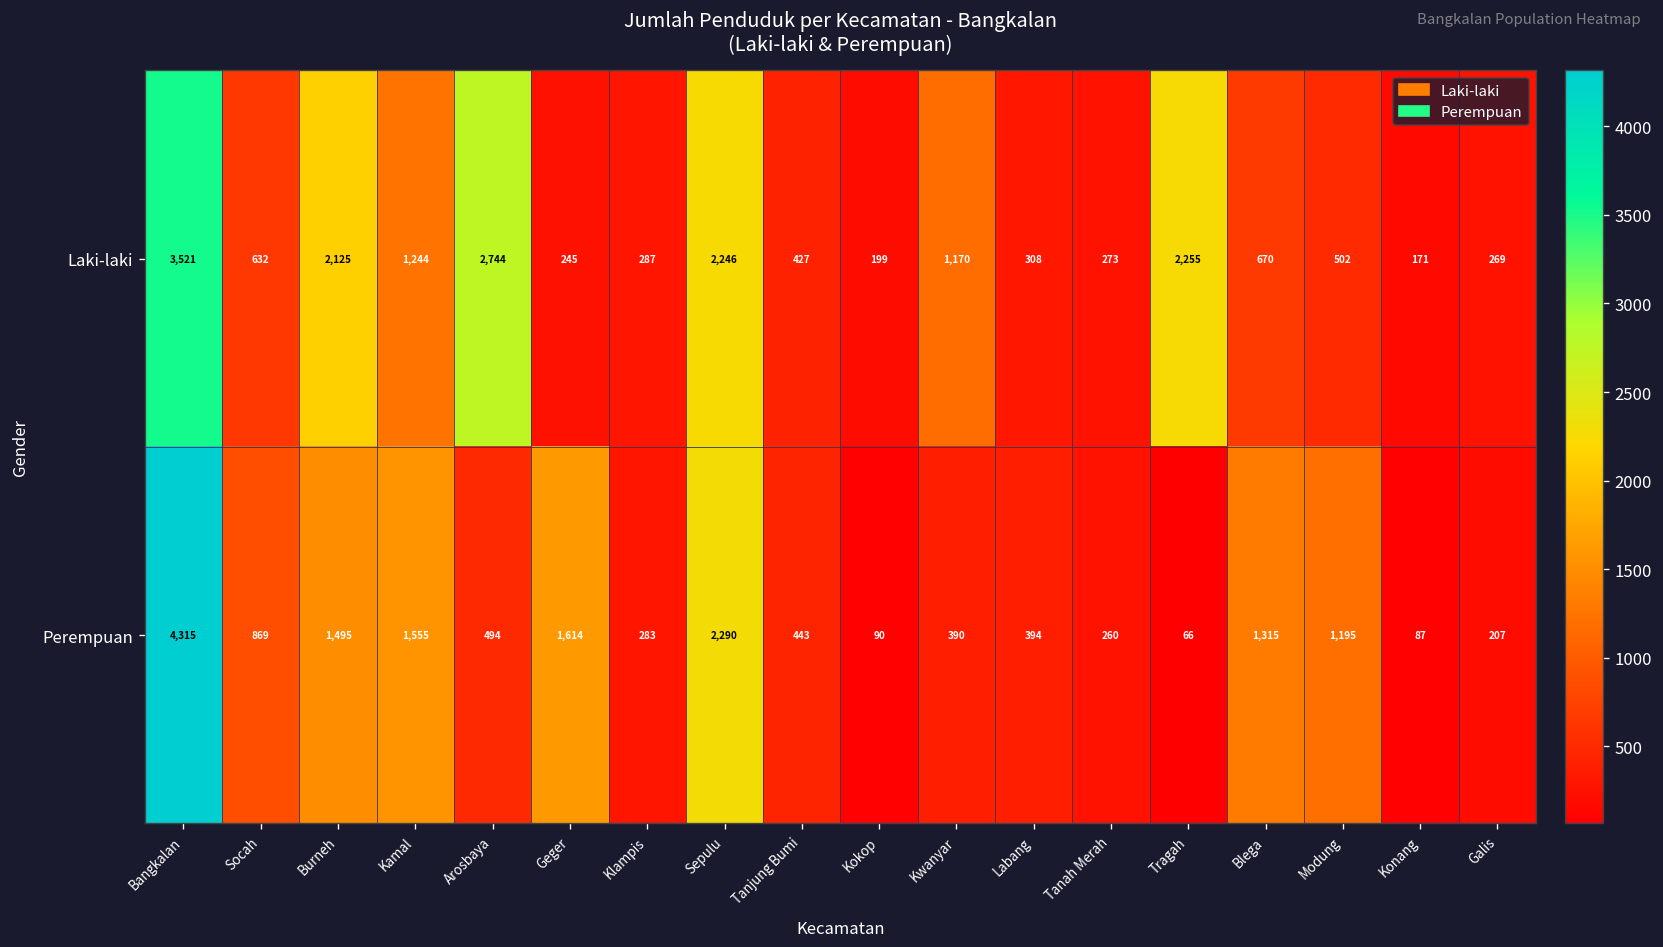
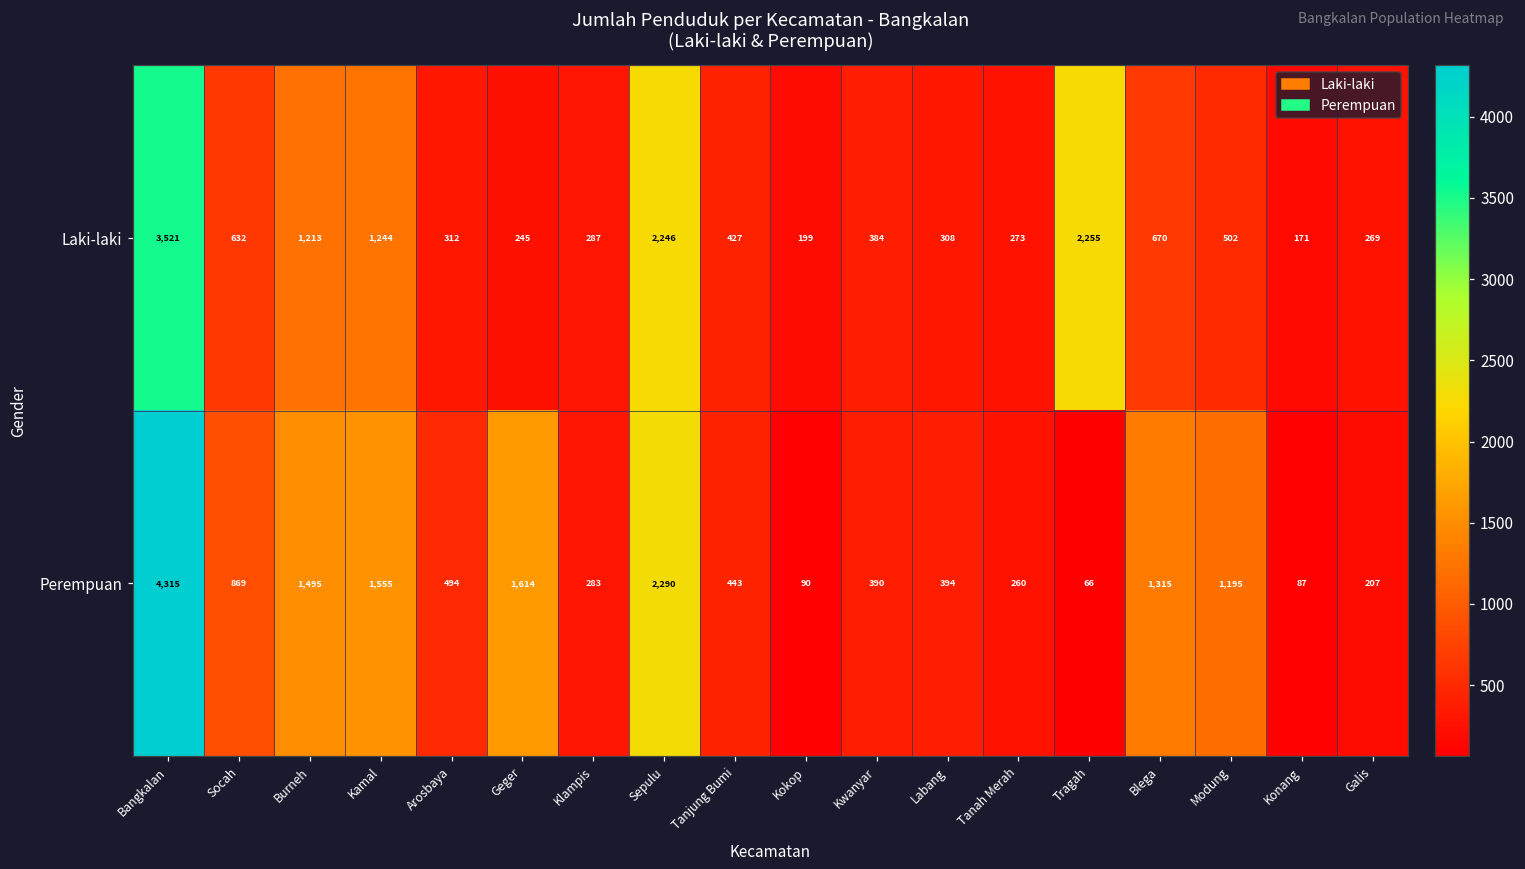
  {
    "Laki-laki": {
      "Bangkalan": "3,521",
      "Socah": "632",
-     "Burneh": "2,125",
+     "Burneh": "1,213",
      "Kamal": "1,244",
-     "Arosbaya": "2,744",
+     "Arosbaya": "312",
      "Geger": "245",
      "Klampis": "287",
      "Sepulu": "2,246",
      "Tanjung Bumi": "427",
      "Kokop": "199",
-     "Kwanyar": "1,170",
+     "Kwanyar": "384",
      "Labang": "308",
      "Tanah Merah": "273",
      "Tragah": "2,255",
      "Blega": "670",
      "Modung": "502",
      "Konang": "171",
      "Galis": "269"
    },
    "Perempuan": {
      "Bangkalan": "4,315",
      "Socah": "869",
      "Burneh": "1,495",
      "Kamal": "1,555",
      "Arosbaya": "494",
      "Geger": "1,614",
      "Klampis": "283",
      "Sepulu": "2,290",
      "Tanjung Bumi": "443",
      "Kokop": "90",
      "Kwanyar": "390",
      "Labang": "394",
      "Tanah Merah": "260",
      "Tragah": "66",
      "Blega": "1,315",
      "Modung": "1,195",
      "Konang": "87",
      "Galis": "207"
    }
  }
